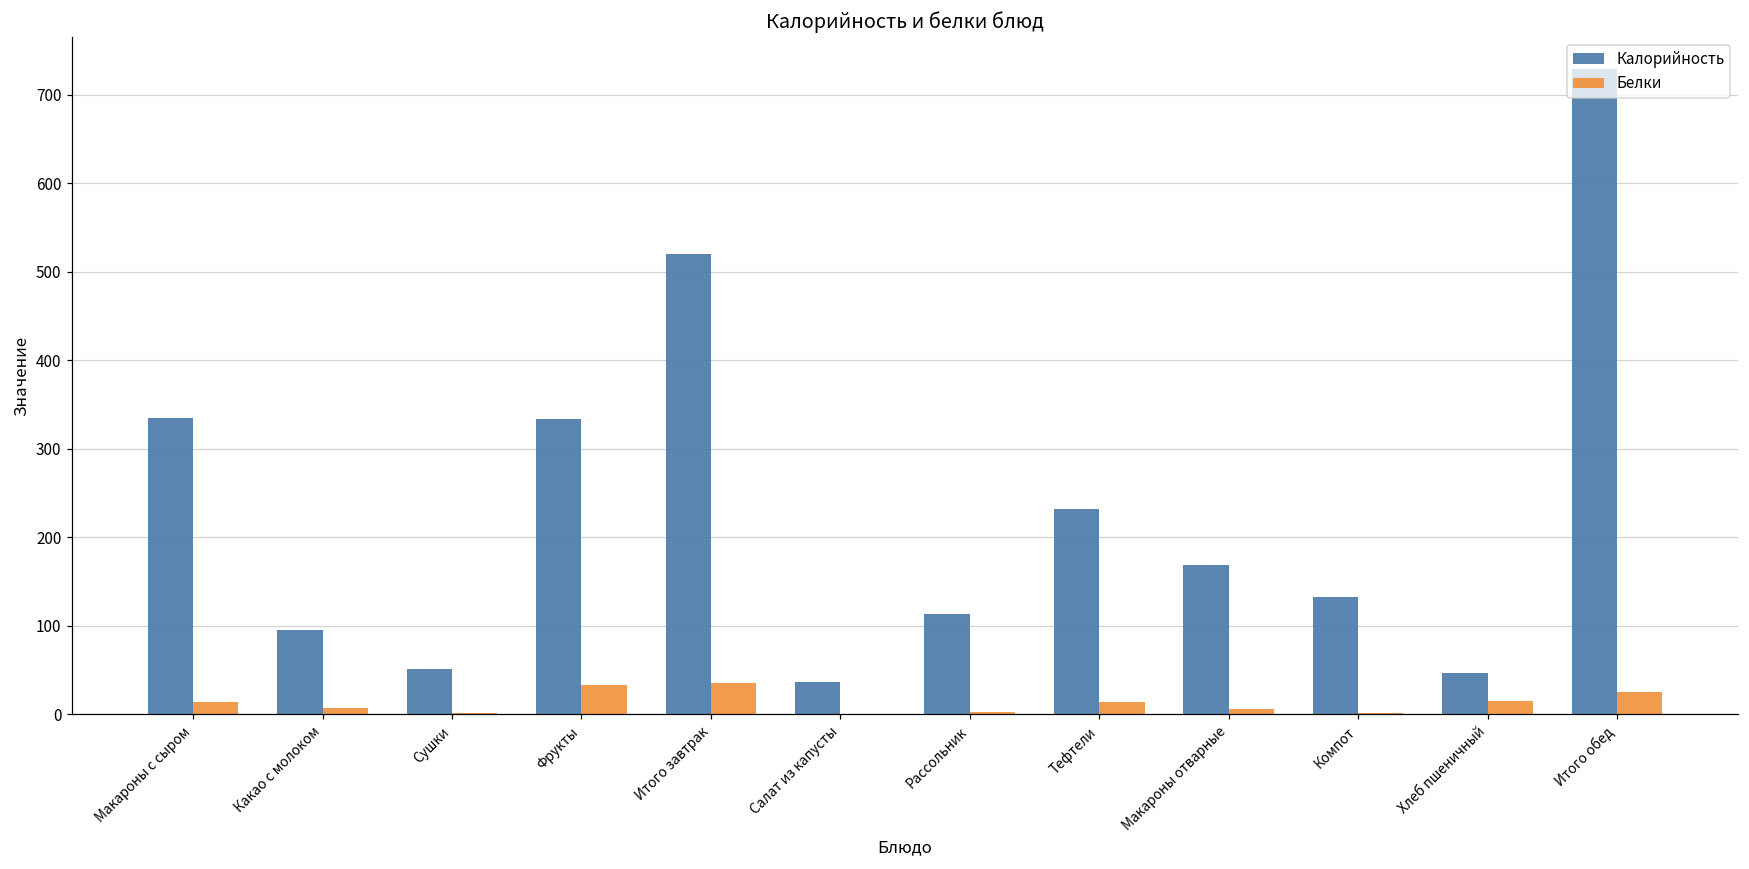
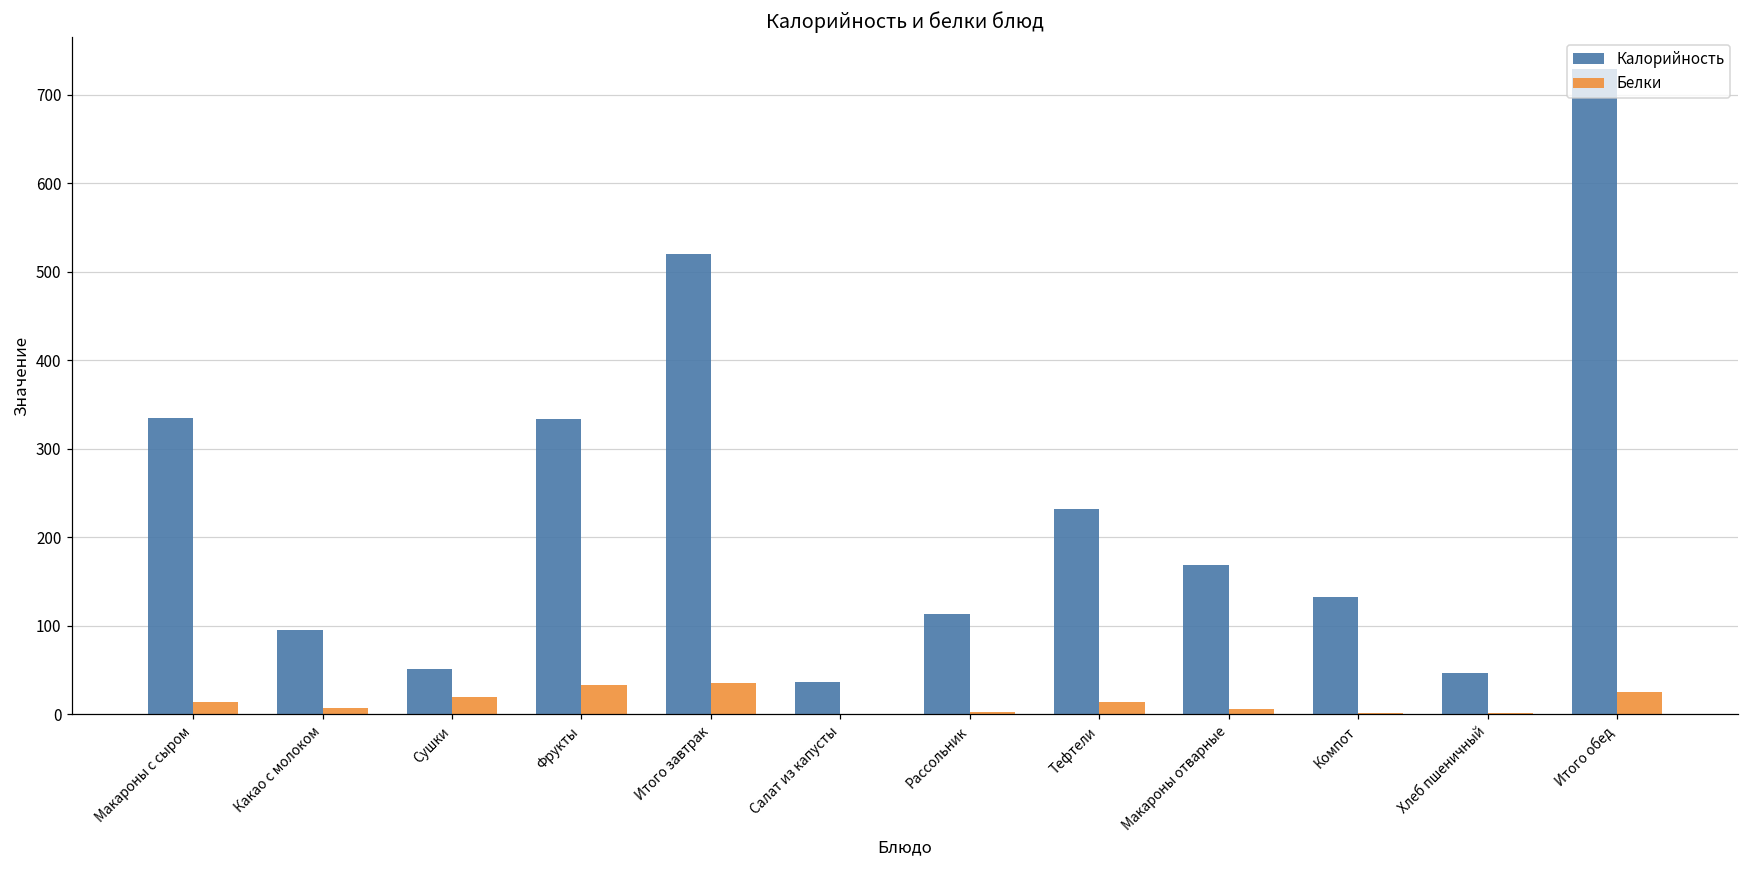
  {
    "Калорийность": {
      "Макароны с сыром": 330,
      "Какао с молоком": 90,
      "Сушки": 50,
      "Фрукты": 330,
      "Итого завтрак": 520,
      "Салат из капусты": 40,
      "Рассольник": 110,
      "Тефтели": 230,
      "Макароны отварные": 170,
      "Компот": 130,
      "Хлеб пшеничный": 50
    },
    "Белки": {
      "Макароны с сыром": 10,
      "Какао с молоком": 10,
-     "Сушки": 0,
+     "Сушки": 20,
      "Фрукты": 30,
      "Итого завтрак": 30,
      "Тефтели": 10,
      "Макароны отварные": 10,
-     "Хлеб пшеничный": 10,
+     "Хлеб пшеничный": 0,
      "Итого обед": 20
    }
  }
